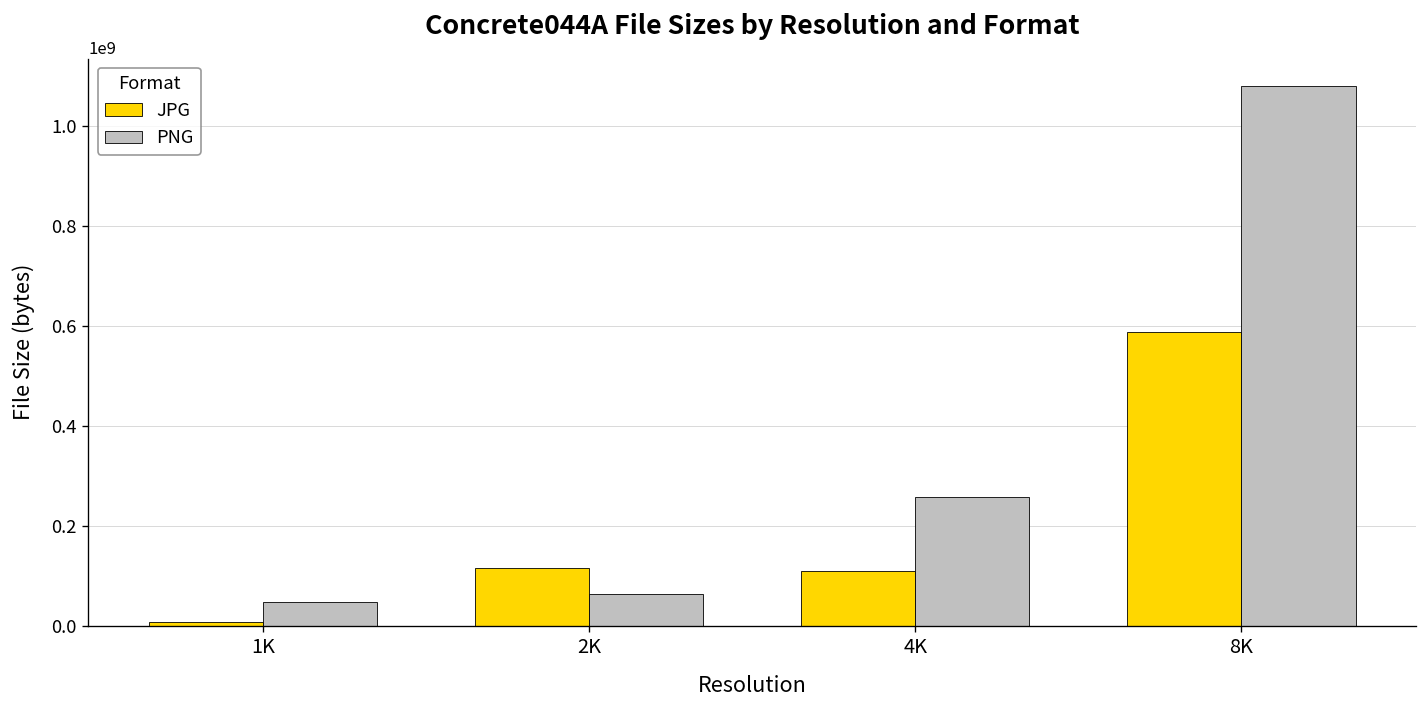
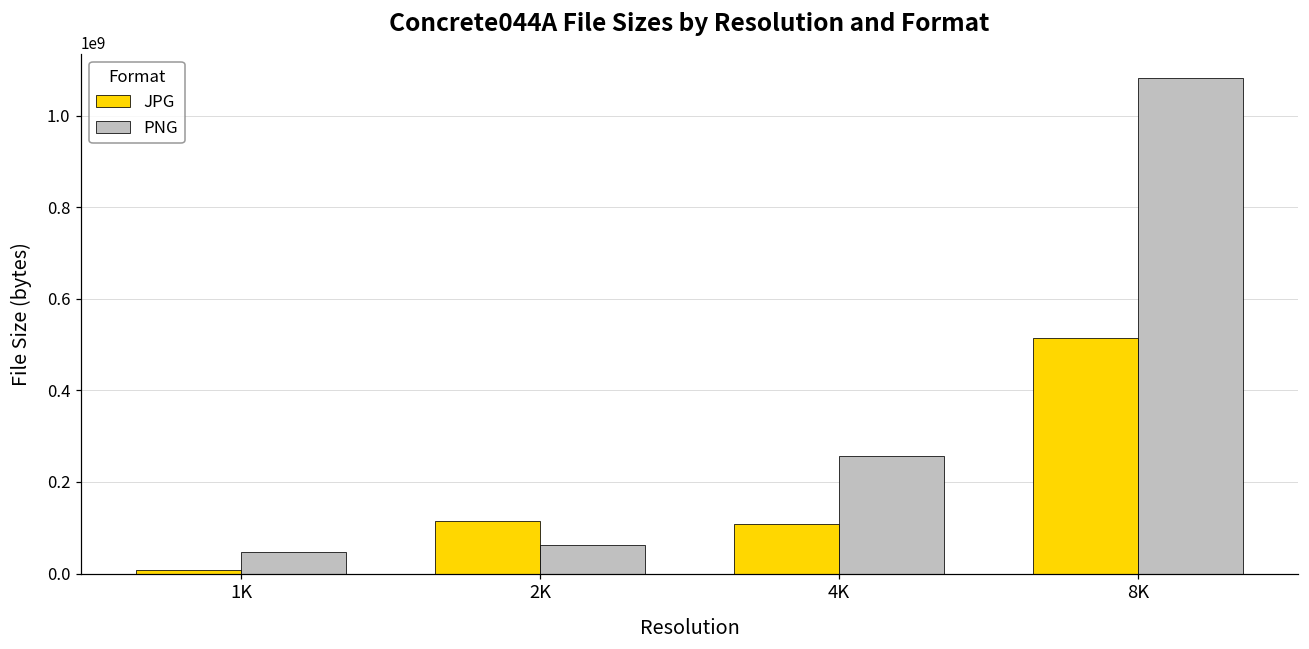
  {
    "JPG": {
      "1K": 10000000,
      "2K": 120000000,
      "4K": 110000000,
-     "8K": 590000000
+     "8K": 510000000
    },
    "PNG": {
      "1K": 50000000,
      "2K": 60000000,
      "4K": 260000000,
      "8K": 1080000000
    }
  }
